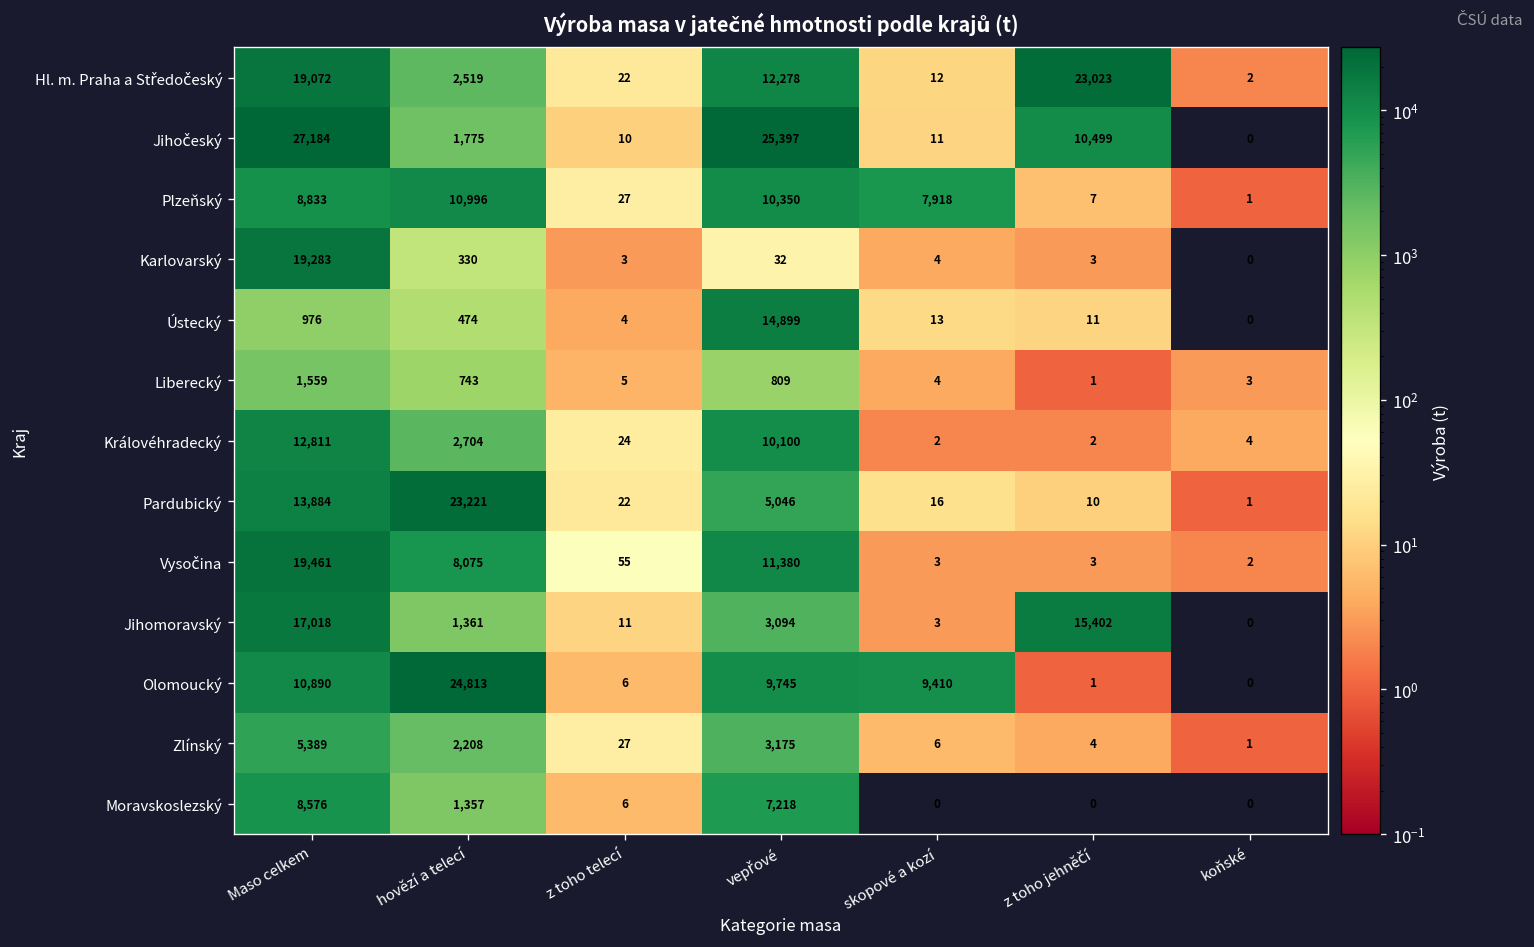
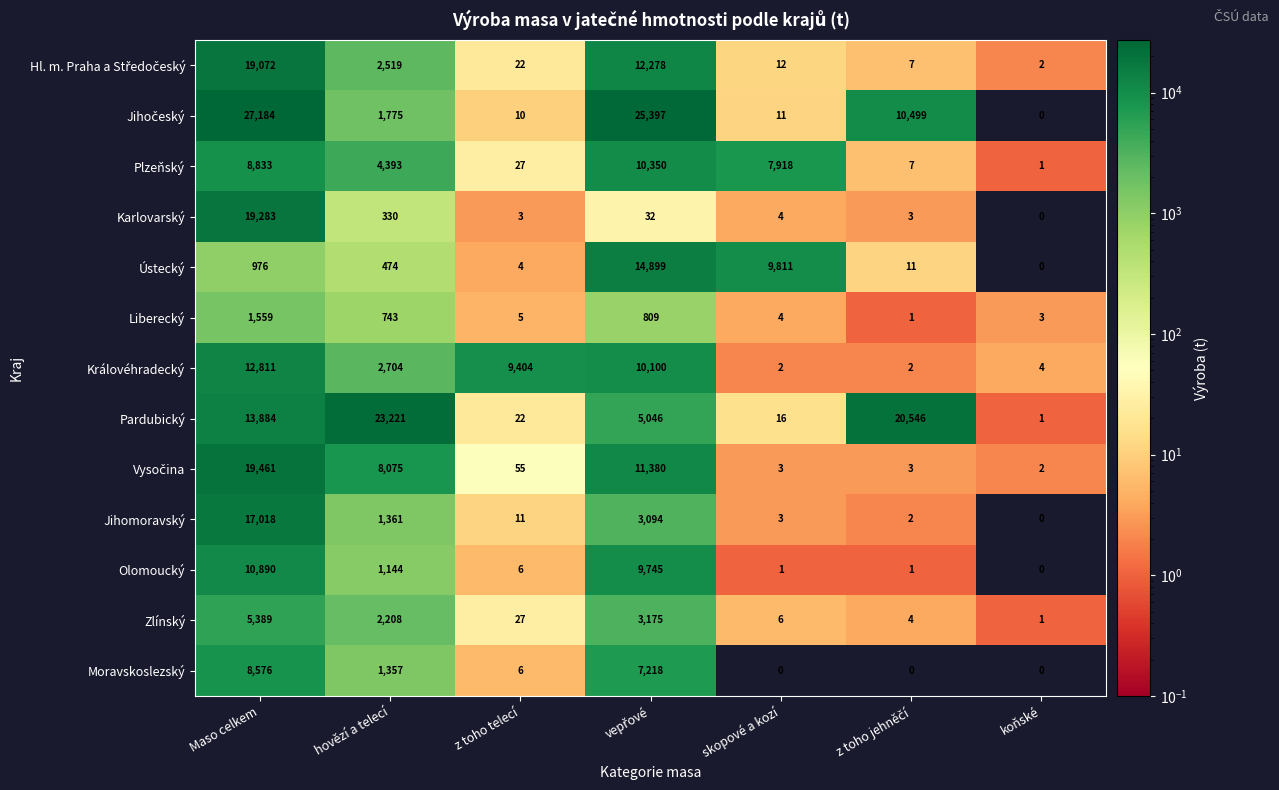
  {
    "Hl. m. Praha a Středočeský": {
      "Maso celkem": "19,072",
      "hovězí a telecí": "2,519",
      "z toho telecí": "22",
      "vepřové": "12,278",
      "skopové a kozí": "12",
-     "z toho jehněčí": "23,023",
+     "z toho jehněčí": "7",
      "koňské": "2"
    },
    "Jihočeský": {
      "Maso celkem": "27,184",
      "hovězí a telecí": "1,775",
      "z toho telecí": "10",
      "vepřové": "25,397",
      "skopové a kozí": "11",
      "z toho jehněčí": "10,499"
    },
    "Plzeňský": {
      "Maso celkem": "8,833",
-     "hovězí a telecí": "10,996",
+     "hovězí a telecí": "4,393",
      "z toho telecí": "27",
      "vepřové": "10,350",
      "skopové a kozí": "7,918",
      "z toho jehněčí": "7",
      "koňské": "1"
    },
    "Karlovarský": {
      "Maso celkem": "19,283",
      "hovězí a telecí": "330",
      "z toho telecí": "3",
      "vepřové": "32",
      "skopové a kozí": "4",
      "z toho jehněčí": "3"
    },
    "Ústecký": {
      "Maso celkem": "976",
      "hovězí a telecí": "474",
      "z toho telecí": "4",
      "vepřové": "14,899",
-     "skopové a kozí": "13",
+     "skopové a kozí": "9,811",
      "z toho jehněčí": "11"
    },
    "Liberecký": {
      "Maso celkem": "1,559",
      "hovězí a telecí": "743",
      "z toho telecí": "5",
      "vepřové": "809",
      "skopové a kozí": "4",
      "z toho jehněčí": "1",
      "koňské": "3"
    },
    "Královéhradecký": {
      "Maso celkem": "12,811",
      "hovězí a telecí": "2,704",
-     "z toho telecí": "24",
+     "z toho telecí": "9,404",
      "vepřové": "10,100",
      "skopové a kozí": "2",
      "z toho jehněčí": "2",
      "koňské": "4"
    },
    "Pardubický": {
      "Maso celkem": "13,884",
      "hovězí a telecí": "23,221",
      "z toho telecí": "22",
      "vepřové": "5,046",
      "skopové a kozí": "16",
-     "z toho jehněčí": "10",
+     "z toho jehněčí": "20,546",
      "koňské": "1"
    },
    "Vysočina": {
      "Maso celkem": "19,461",
      "hovězí a telecí": "8,075",
      "z toho telecí": "55",
      "vepřové": "11,380",
      "skopové a kozí": "3",
      "z toho jehněčí": "3",
      "koňské": "2"
    },
    "Jihomoravský": {
      "Maso celkem": "17,018",
      "hovězí a telecí": "1,361",
      "z toho telecí": "11",
      "vepřové": "3,094",
      "skopové a kozí": "3",
-     "z toho jehněčí": "15,402"
+     "z toho jehněčí": "2"
    },
    "Olomoucký": {
      "Maso celkem": "10,890",
-     "hovězí a telecí": "24,813",
+     "hovězí a telecí": "1,144",
      "z toho telecí": "6",
      "vepřové": "9,745",
-     "skopové a kozí": "9,410",
+     "skopové a kozí": "1",
      "z toho jehněčí": "1"
    },
    "Zlínský": {
      "Maso celkem": "5,389",
      "hovězí a telecí": "2,208",
      "z toho telecí": "27",
      "vepřové": "3,175",
      "skopové a kozí": "6",
      "z toho jehněčí": "4",
      "koňské": "1"
    },
    "Moravskoslezský": {
      "Maso celkem": "8,576",
      "hovězí a telecí": "1,357",
      "z toho telecí": "6",
      "vepřové": "7,218"
    }
  }
